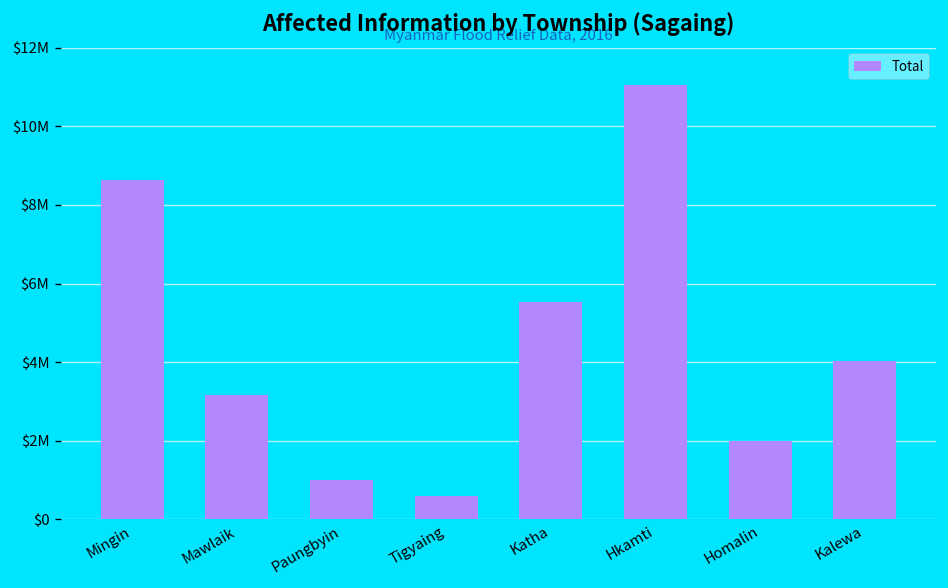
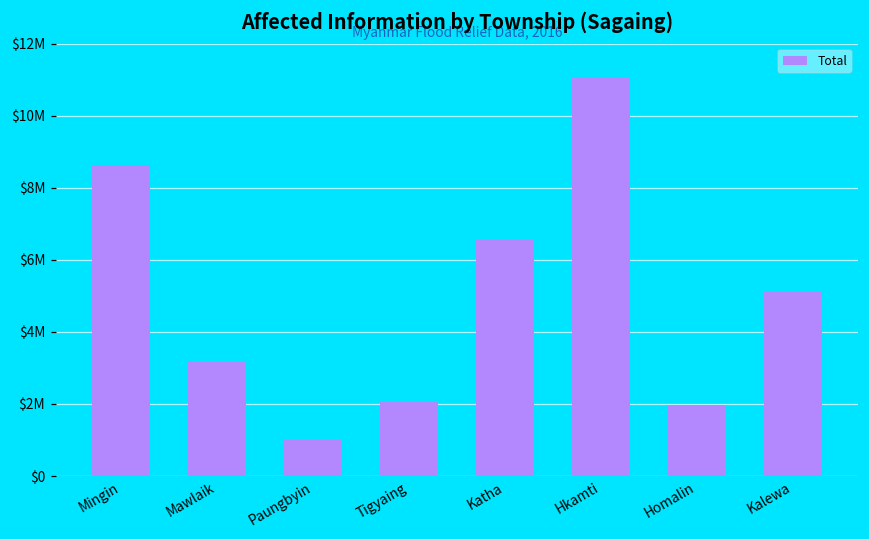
  {
    "Mingin": "$8600000",
    "Mawlaik": "$3200000",
    "Paungbyin": "$1000000",
-   "Tigyaing": "$600000",
-   "Katha": "$5500000",
+   "Tigyaing": "$2000000",
+   "Katha": "$6500000",
    "Hkamti": "$11100000",
    "Homalin": "$2000000",
-   "Kalewa": "$4000000"
+   "Kalewa": "$5100000"
  }
